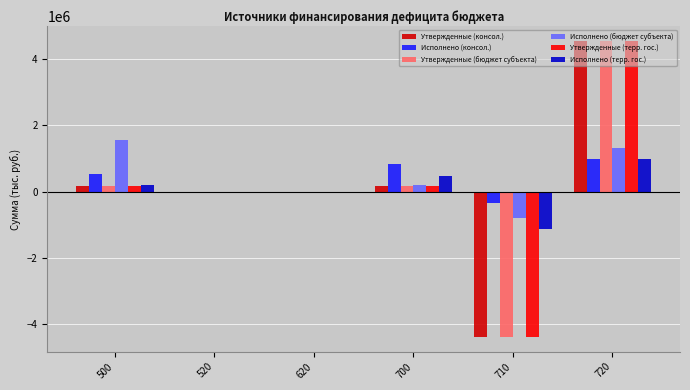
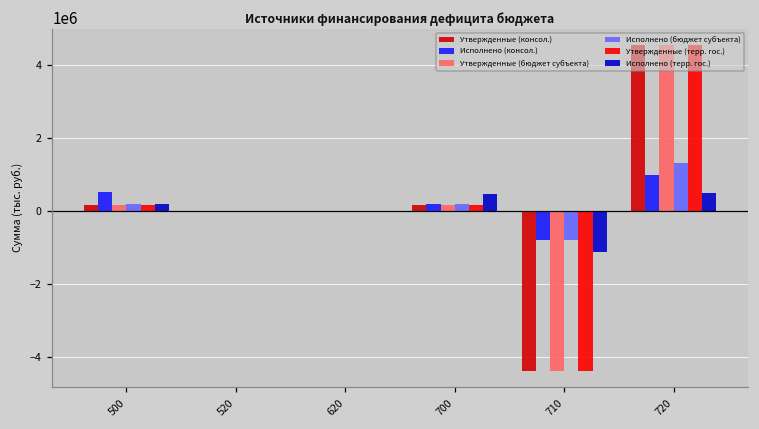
  {
    "Исполнено (консол.)": {
      "500": 500000,
      "520": 0,
      "620": 0,
-     "700": 800000,
-     "710": -300000,
+     "700": 200000,
+     "710": -800000,
      "720": 1000000
    },
    "Утвержденные (бюджет субъекта)": {
      "500": 200000,
      "520": 0,
      "620": 0,
      "700": 200000,
      "710": -4400000
    },
    "Исполнено (бюджет субъекта)": {
-     "500": 1600000,
+     "500": 200000,
      "520": 0,
      "620": 0,
      "700": 200000,
      "710": -800000,
      "720": 1300000
    },
    "Исполнено (терр. гос.)": {
      "500": 200000,
      "520": 0,
      "620": 0,
      "700": 500000,
      "710": -1100000,
-     "720": 1000000
+     "720": 500000
    }
  }
